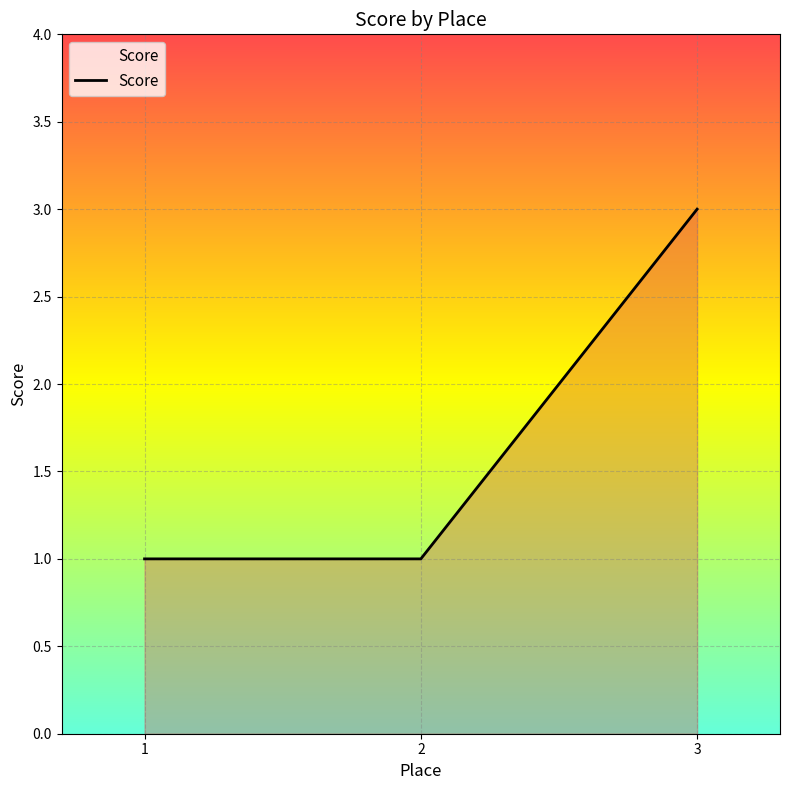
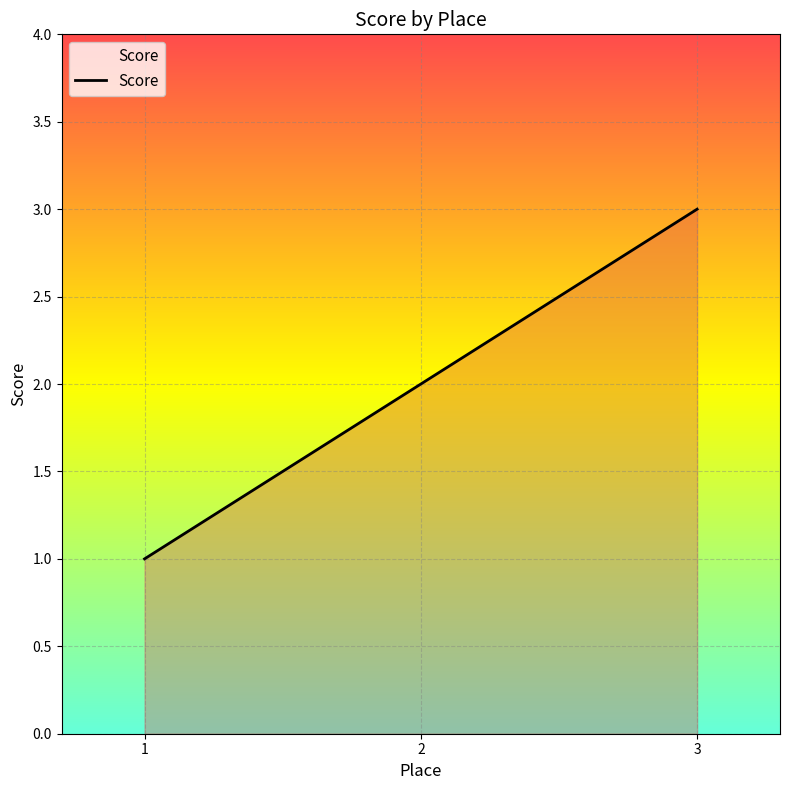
  {
    "1": 1,
-   "2": 1,
+   "2": 2,
    "3": 3
  }
